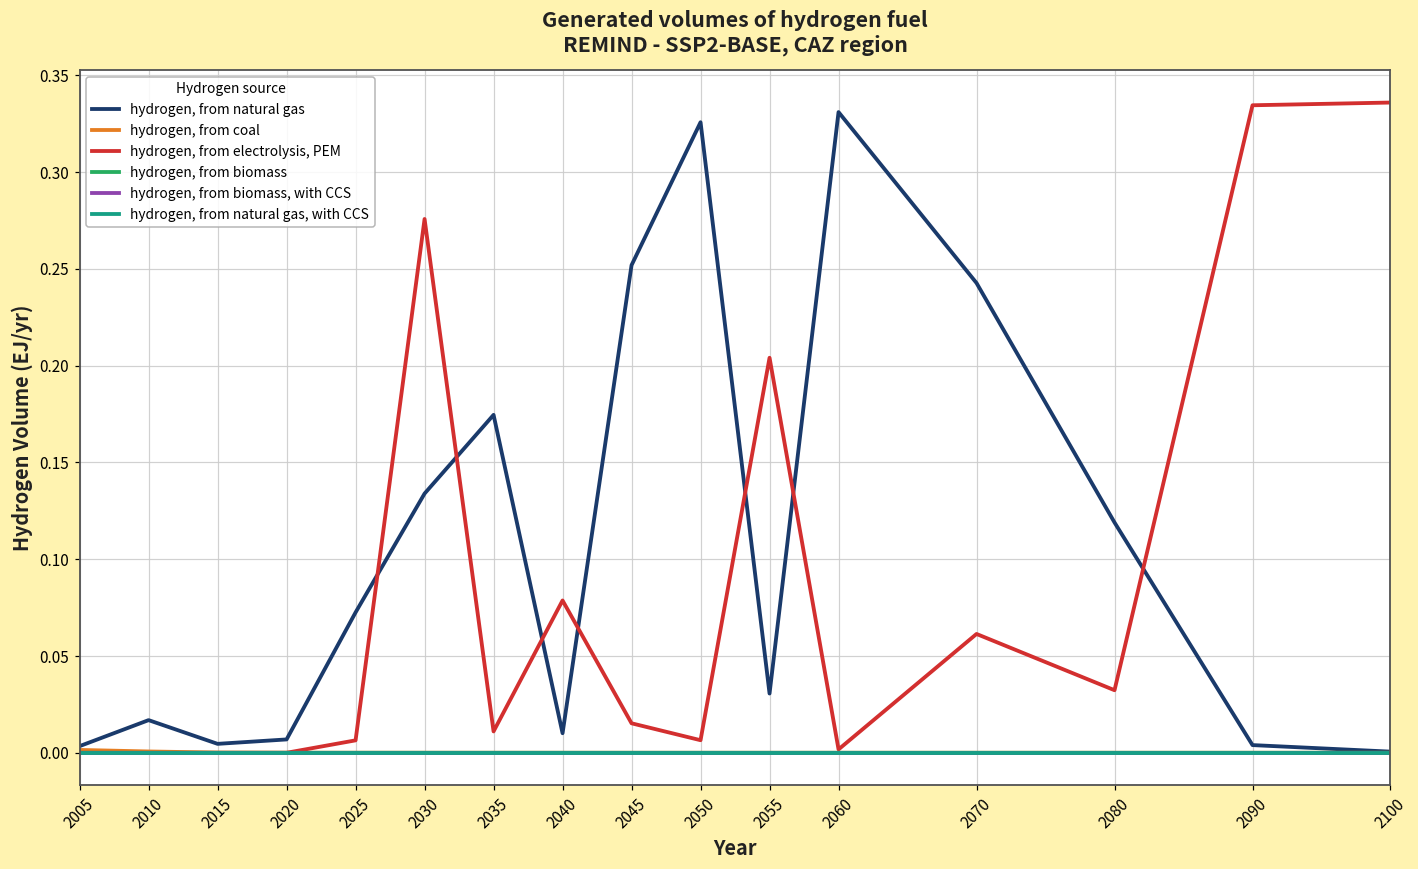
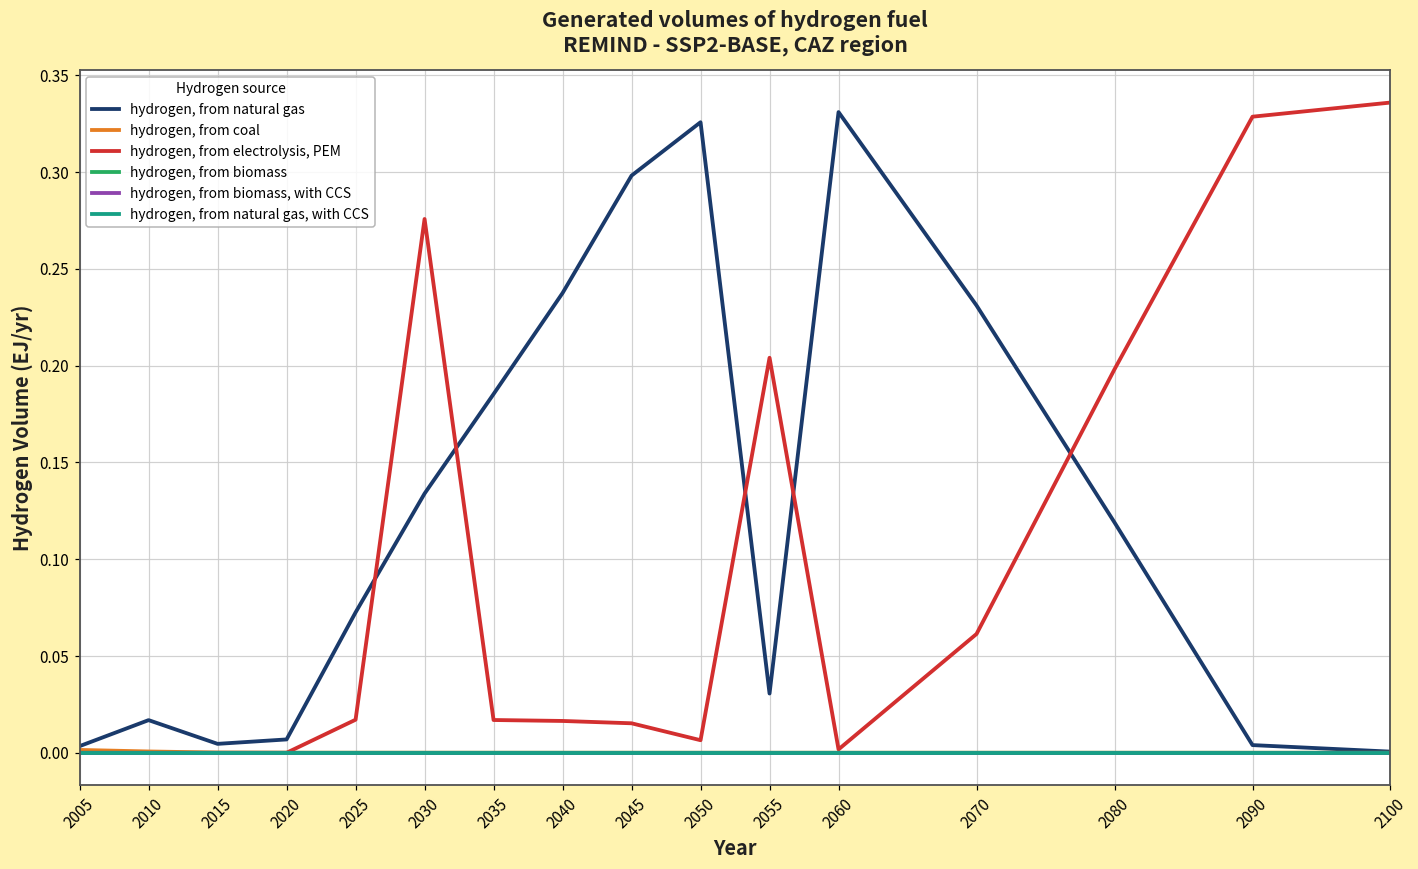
  {
    "hydrogen, from natural gas": {
      "2005": 0.003,
      "2010": 0.017,
      "2015": 0.005,
      "2020": 0.007,
      "2025": 0.073,
      "2030": 0.134,
-     "2035": 0.175,
-     "2040": 0.010,
-     "2045": 0.252,
+     "2035": 0.185,
+     "2040": 0.238,
+     "2045": 0.298,
      "2050": 0.326,
      "2055": 0.031,
      "2060": 0.331,
-     "2070": 0.243,
+     "2070": 0.231,
      "2080": 0.119,
      "2090": 0.004
    },
    "hydrogen, from electrolysis, PEM": {
-     "2025": 0.006,
+     "2025": 0.017,
      "2030": 0.276,
-     "2035": 0.011,
-     "2040": 0.079,
+     "2035": 0.017,
+     "2040": 0.016,
      "2045": 0.015,
      "2050": 0.006,
      "2055": 0.204,
      "2060": 0.002,
      "2070": 0.061,
-     "2080": 0.032,
-     "2090": 0.335,
+     "2080": 0.198,
+     "2090": 0.329,
      "2100": 0.336
    }
  }
